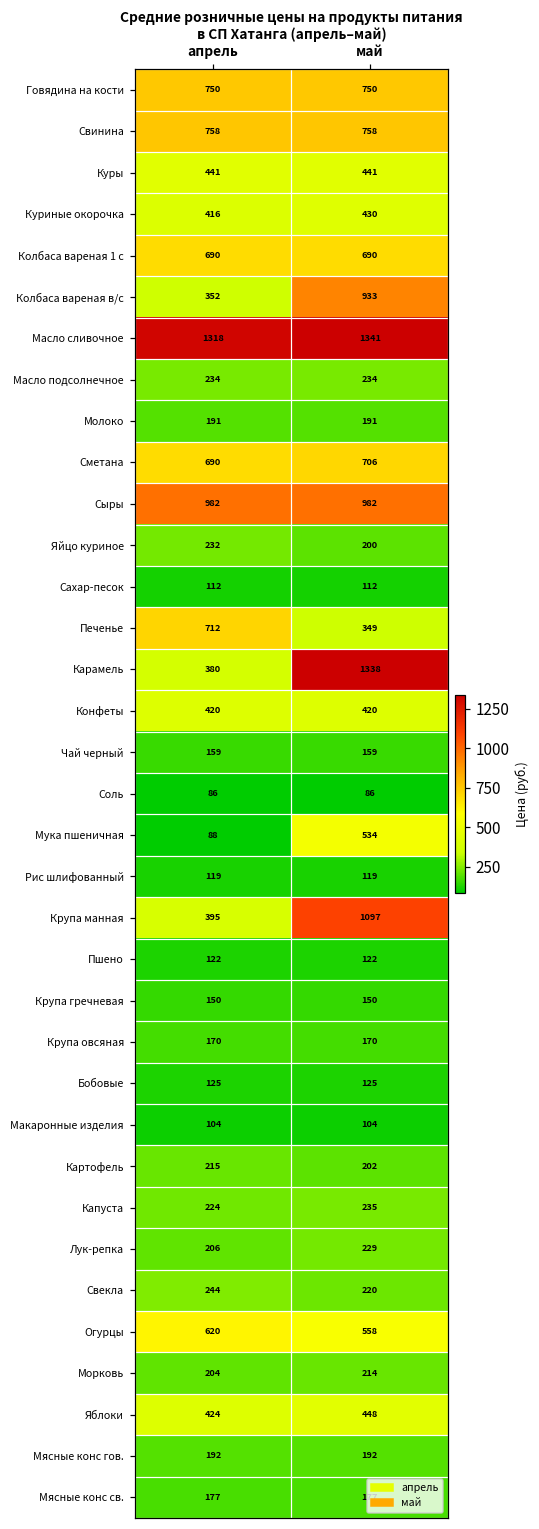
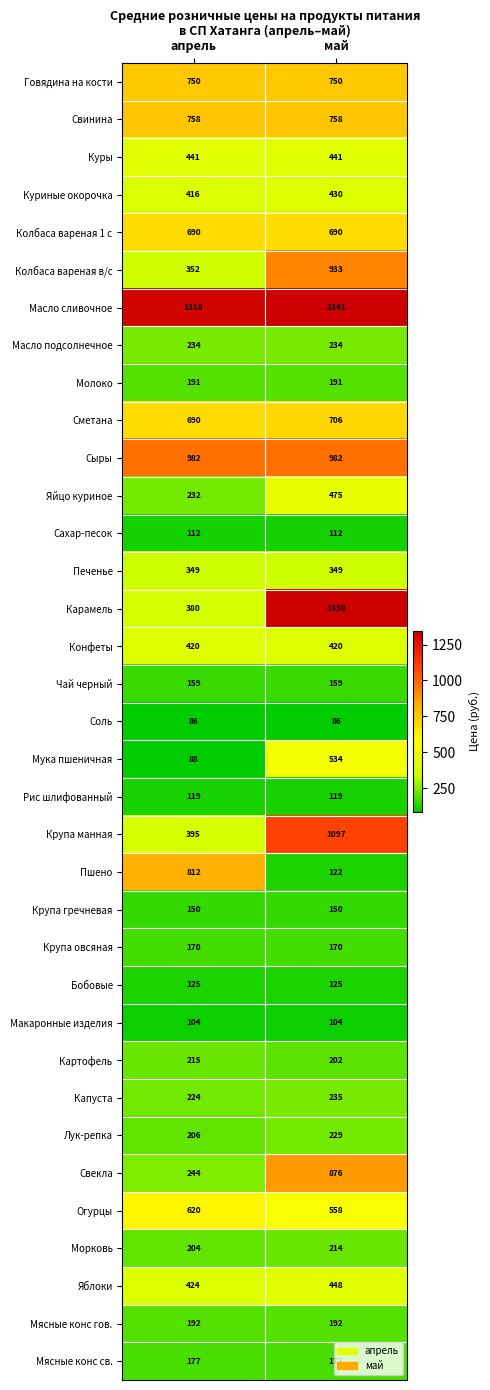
  {
    "Говядина на кости": {
      "апрель": 750,
      "май": 750
    },
    "Свинина": {
      "апрель": 758,
      "май": 758
    },
    "Куры": {
      "апрель": 441,
      "май": 441
    },
    "Куриные окорочка": {
      "апрель": 416,
      "май": 430
    },
    "Колбаса вареная 1 с": {
      "апрель": 690,
      "май": 690
    },
    "Колбаса вареная в/с": {
      "апрель": 352,
      "май": 933
    },
    "Масло сливочное": {
      "апрель": 1318,
      "май": 1341
    },
    "Масло подсолнечное": {
      "апрель": 234,
      "май": 234
    },
    "Молоко": {
      "апрель": 191,
      "май": 191
    },
    "Сметана": {
      "апрель": 690,
      "май": 706
    },
    "Сыры": {
      "апрель": 982,
      "май": 982
    },
    "Яйцо куриное": {
      "апрель": 232,
-     "май": 200
+     "май": 475
    },
    "Сахар-песок": {
      "апрель": 112,
      "май": 112
    },
    "Печенье": {
-     "апрель": 712,
+     "апрель": 349,
      "май": 349
    },
    "Карамель": {
      "апрель": 380,
      "май": 1338
    },
    "Конфеты": {
      "апрель": 420,
      "май": 420
    },
    "Чай черный": {
      "апрель": 159,
      "май": 159
    },
    "Соль": {
      "апрель": 86,
      "май": 86
    },
    "Мука пшеничная": {
      "апрель": 88,
      "май": 534
    },
    "Рис шлифованный": {
      "апрель": 119,
      "май": 119
    },
    "Крупа манная": {
      "апрель": 395,
      "май": 1097
    },
    "Пшено": {
-     "апрель": 122,
+     "апрель": 812,
      "май": 122
    },
    "Крупа гречневая": {
      "апрель": 150,
      "май": 150
    },
    "Крупа овсяная": {
      "апрель": 170,
      "май": 170
    },
    "Бобовые": {
      "апрель": 125,
      "май": 125
    },
    "Макаронные изделия": {
      "апрель": 104,
      "май": 104
    },
    "Картофель": {
      "апрель": 215,
      "май": 202
    },
    "Капуста": {
      "апрель": 224,
      "май": 235
    },
    "Лук-репка": {
      "апрель": 206,
      "май": 229
    },
    "Свекла": {
      "апрель": 244,
-     "май": 220
+     "май": 876
    },
    "Огурцы": {
      "апрель": 620,
      "май": 558
    },
    "Морковь": {
      "апрель": 204,
      "май": 214
    },
    "Яблоки": {
      "апрель": 424,
      "май": 448
    },
    "Мясные конс гов.": {
      "апрель": 192,
      "май": 192
    },
    "Мясные конс св.": {
      "апрель": 177
    }
  }
